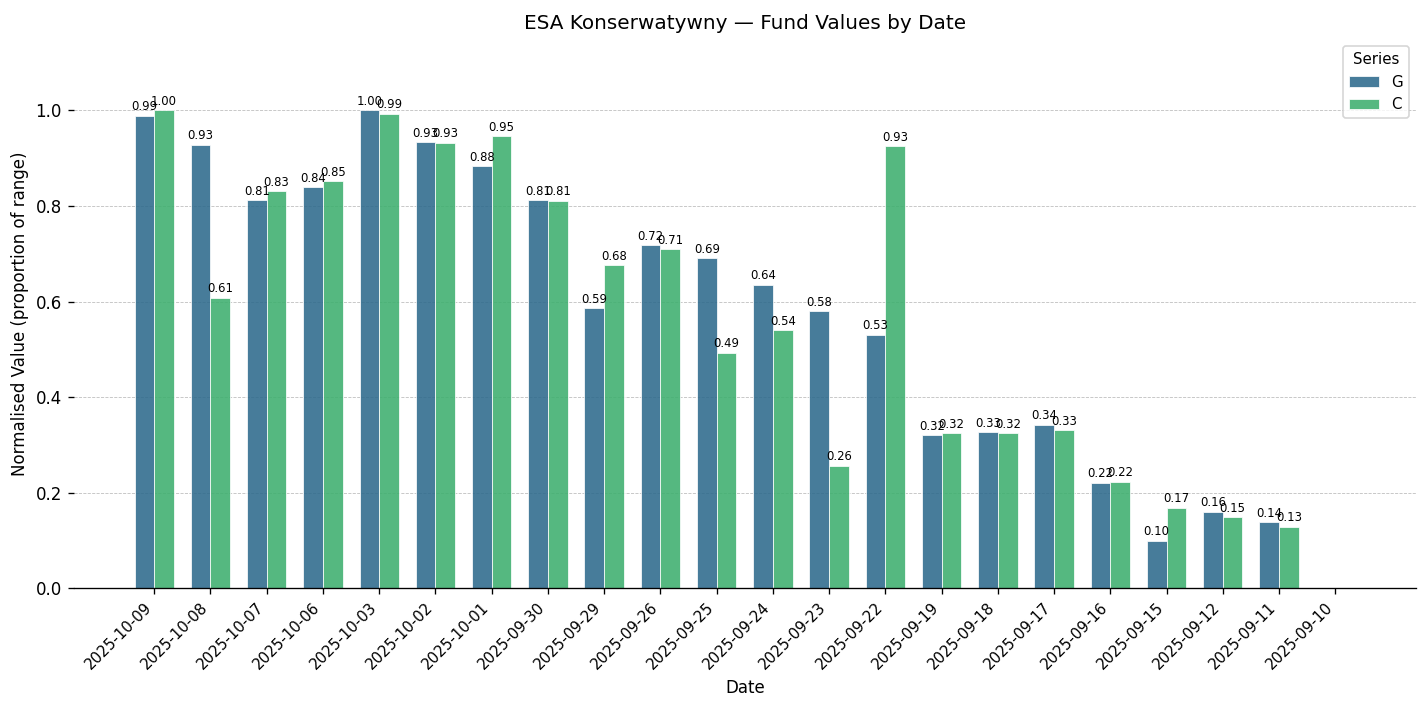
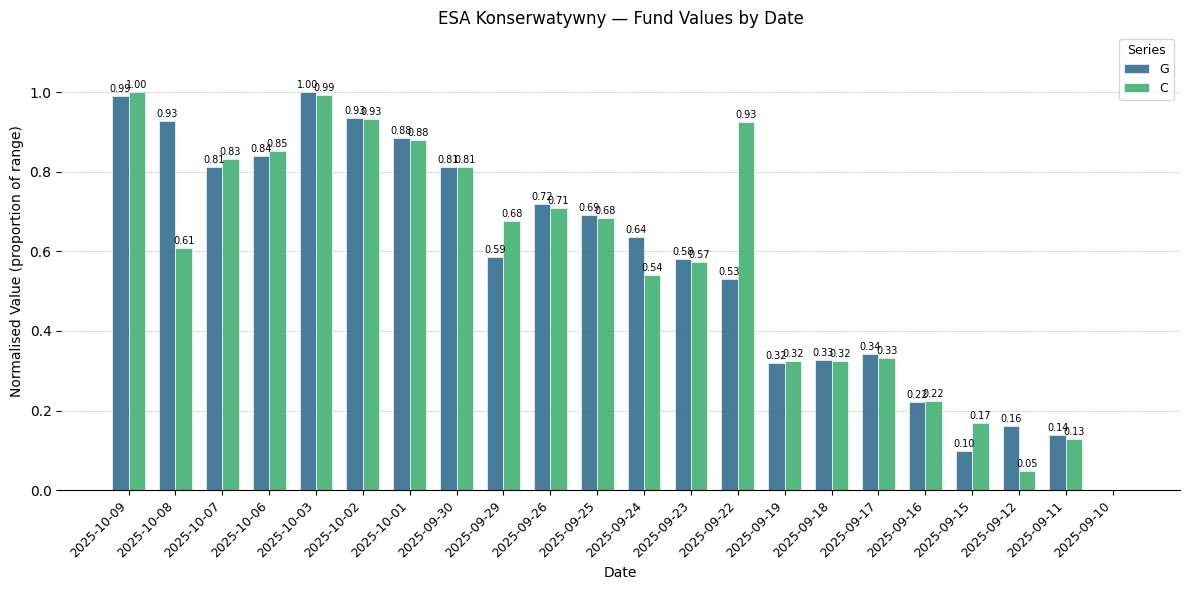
  {
    "G": {
      "2025-10-09": 0.99,
      "2025-10-08": 0.93,
      "2025-10-07": 0.81,
      "2025-10-06": 0.84,
      "2025-10-01": 0.88,
      "2025-09-29": 0.59,
      "2025-09-25": 0.69,
      "2025-09-24": 0.64,
      "2025-09-23": 0.58,
      "2025-09-22": 0.53,
      "2025-09-17": 0.34,
      "2025-09-15": 0.10,
      "2025-09-12": 0.16,
      "2025-09-11": 0.14
    },
    "C": {
      "2025-10-09": 1.00,
      "2025-10-08": 0.61,
      "2025-10-07": 0.83,
      "2025-10-06": 0.85,
-     "2025-10-01": 0.95,
+     "2025-10-01": 0.88,
      "2025-09-29": 0.68,
-     "2025-09-25": 0.49,
+     "2025-09-25": 0.68,
      "2025-09-24": 0.54,
-     "2025-09-23": 0.26,
+     "2025-09-23": 0.57,
      "2025-09-22": 0.93,
      "2025-09-17": 0.33,
      "2025-09-15": 0.17,
-     "2025-09-12": 0.15,
+     "2025-09-12": 0.05,
      "2025-09-11": 0.13
    }
  }
